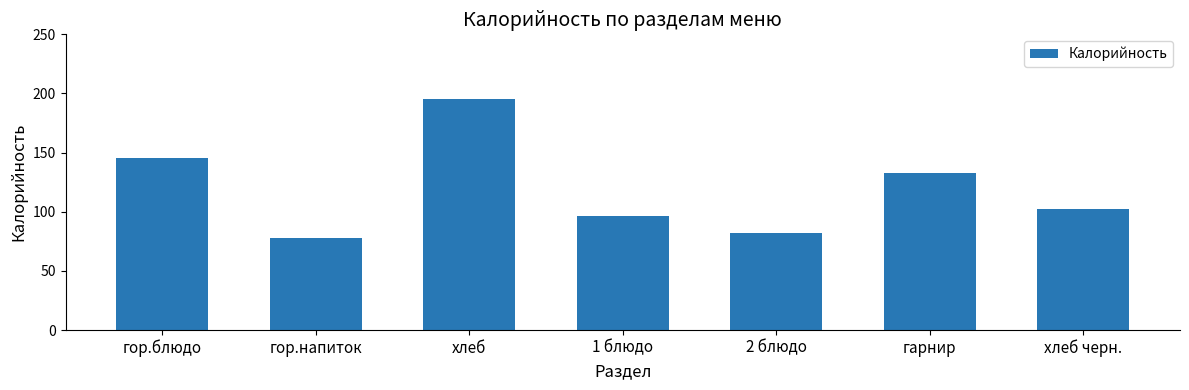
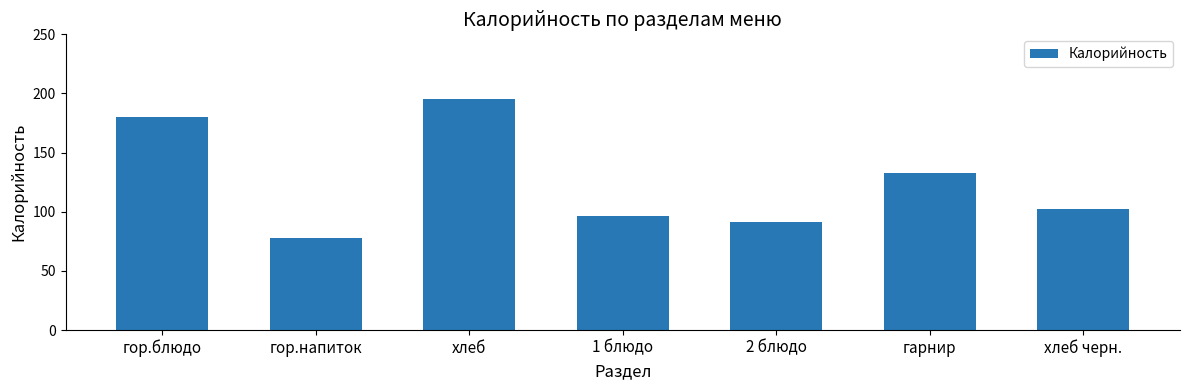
  {
-   "гор.блюдо": 146,
+   "гор.блюдо": 180,
    "гор.напиток": 78,
    "хлеб": 195,
    "1 блюдо": 97,
-   "2 блюдо": 82,
+   "2 блюдо": 92,
    "гарнир": 133,
    "хлеб черн.": 102
  }
